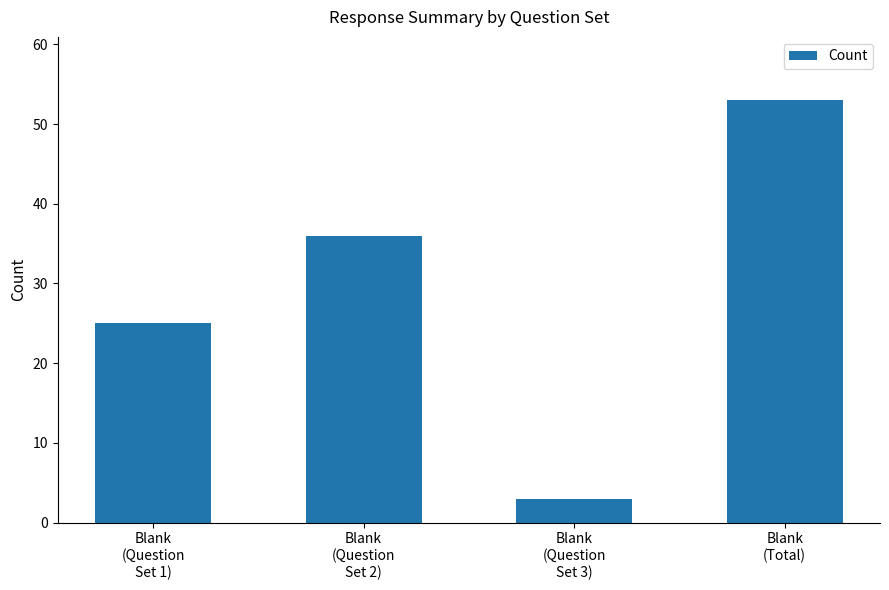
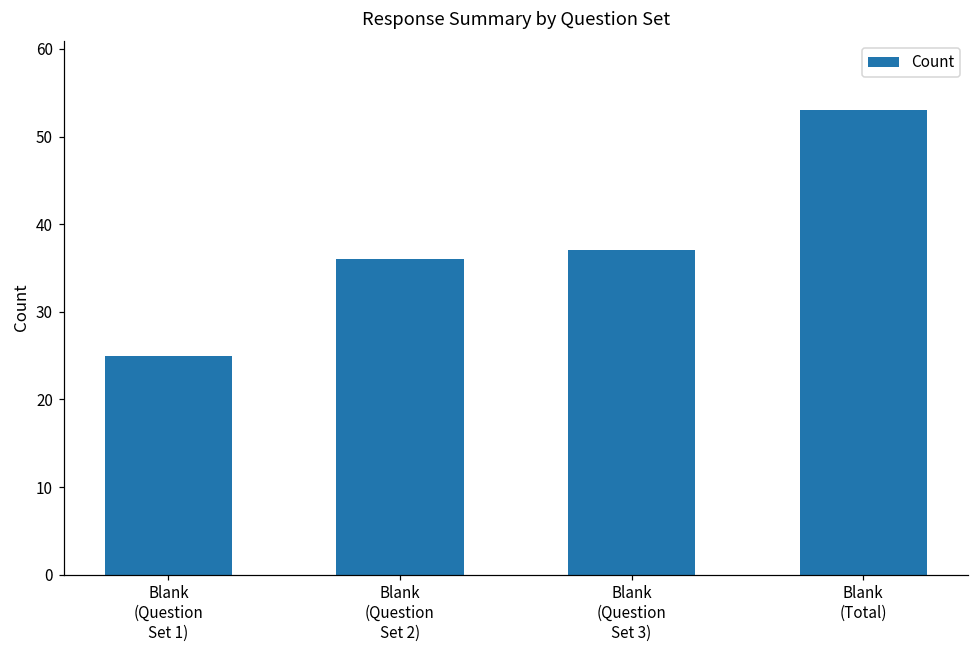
  {
    "Blank (Question Set 1)": 25,
    "Blank (Question Set 2)": 36,
-   "Blank (Question Set 3)": 3,
+   "Blank (Question Set 3)": 37,
    "Blank (Total)": 53
  }
